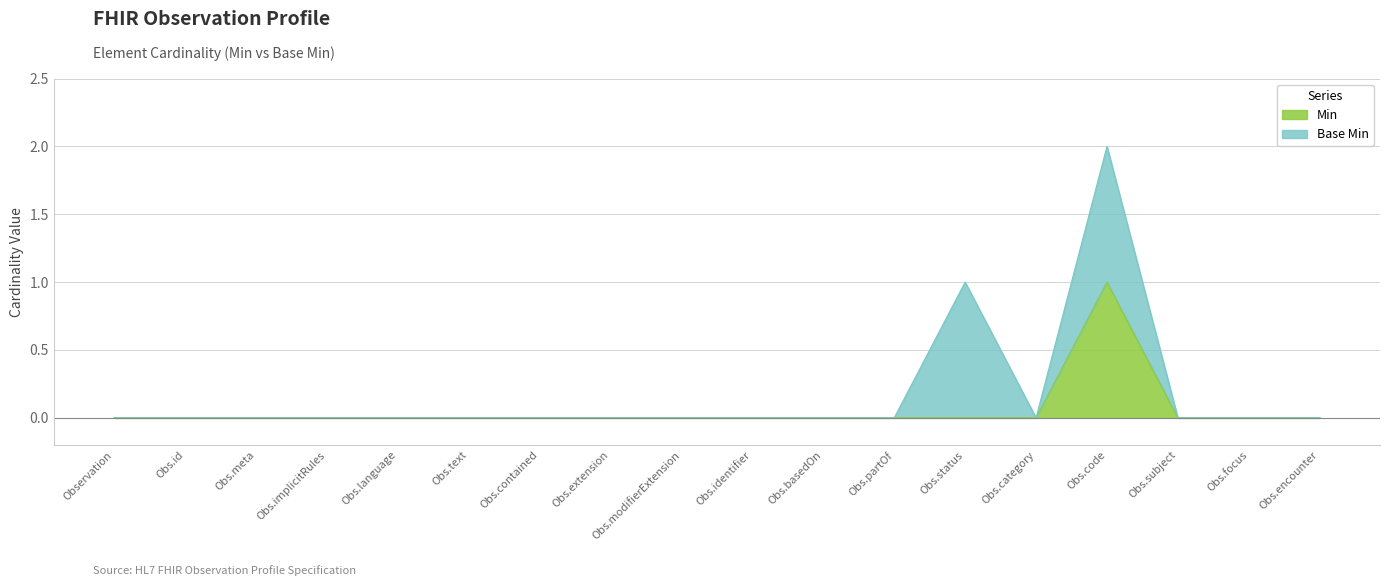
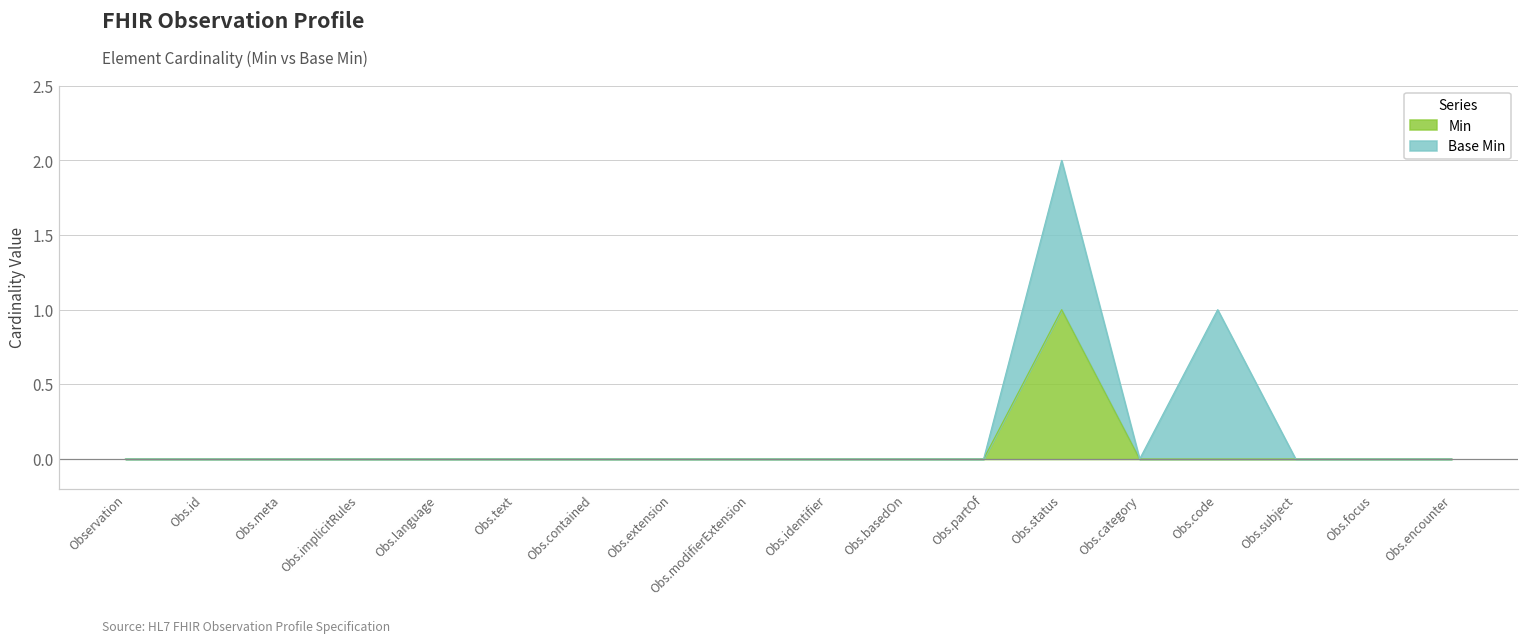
  {
    "Min": {
-     "Obs.status": 0,
-     "Obs.code": 1
+     "Obs.status": 1,
+     "Obs.code": 0
    },
    "Base Min": {
      "Obs.status": 1,
      "Obs.code": 1
    }
  }
